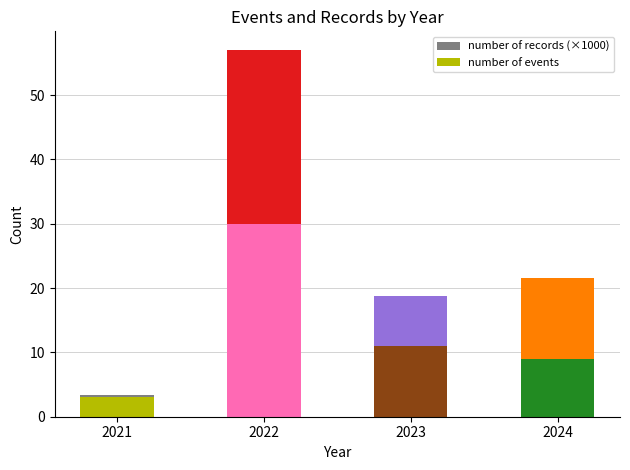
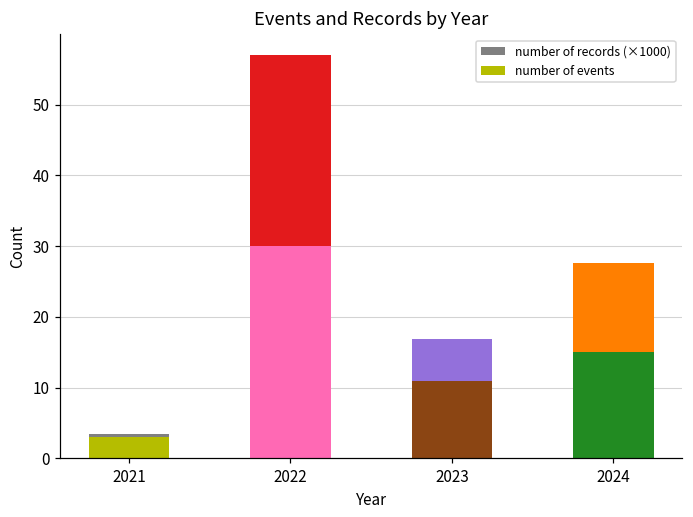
  {
    "number of records (×1000)": {
      "2022": 27,
-     "2023": 8,
+     "2023": 6,
      "2024": 13
    },
    "number of events": {
      "2021": 3,
      "2022": 30,
      "2023": 11,
-     "2024": 9
+     "2024": 15
    }
  }
